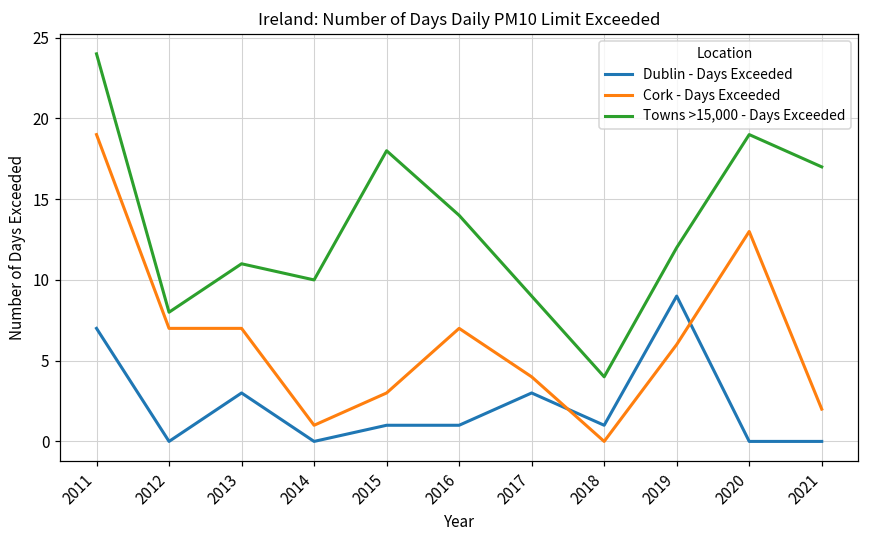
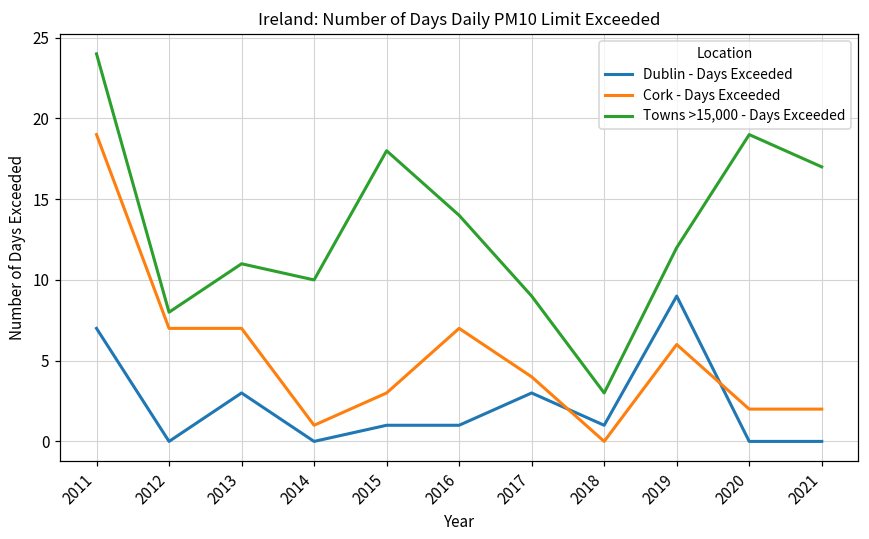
  {
    "Dublin - Days Exceeded": {
      "2011": 7,
      "2012": 0,
      "2013": 3,
      "2014": 0,
      "2015": 1,
      "2016": 1,
      "2017": 3,
      "2018": 1,
      "2019": 9,
      "2020": 0,
      "2021": 0
    },
    "Cork - Days Exceeded": {
      "2011": 19,
      "2012": 7,
      "2013": 7,
      "2014": 1,
      "2015": 3,
      "2016": 7,
      "2017": 4,
      "2018": 0,
      "2019": 6,
-     "2020": 13,
+     "2020": 2,
      "2021": 2
    },
    "Towns >15,000 - Days Exceeded": {
      "2011": 24,
      "2012": 8,
      "2013": 11,
      "2014": 10,
      "2015": 18,
      "2016": 14,
      "2017": 9,
-     "2018": 4,
+     "2018": 3,
      "2019": 12,
      "2020": 19,
      "2021": 17
    }
  }
